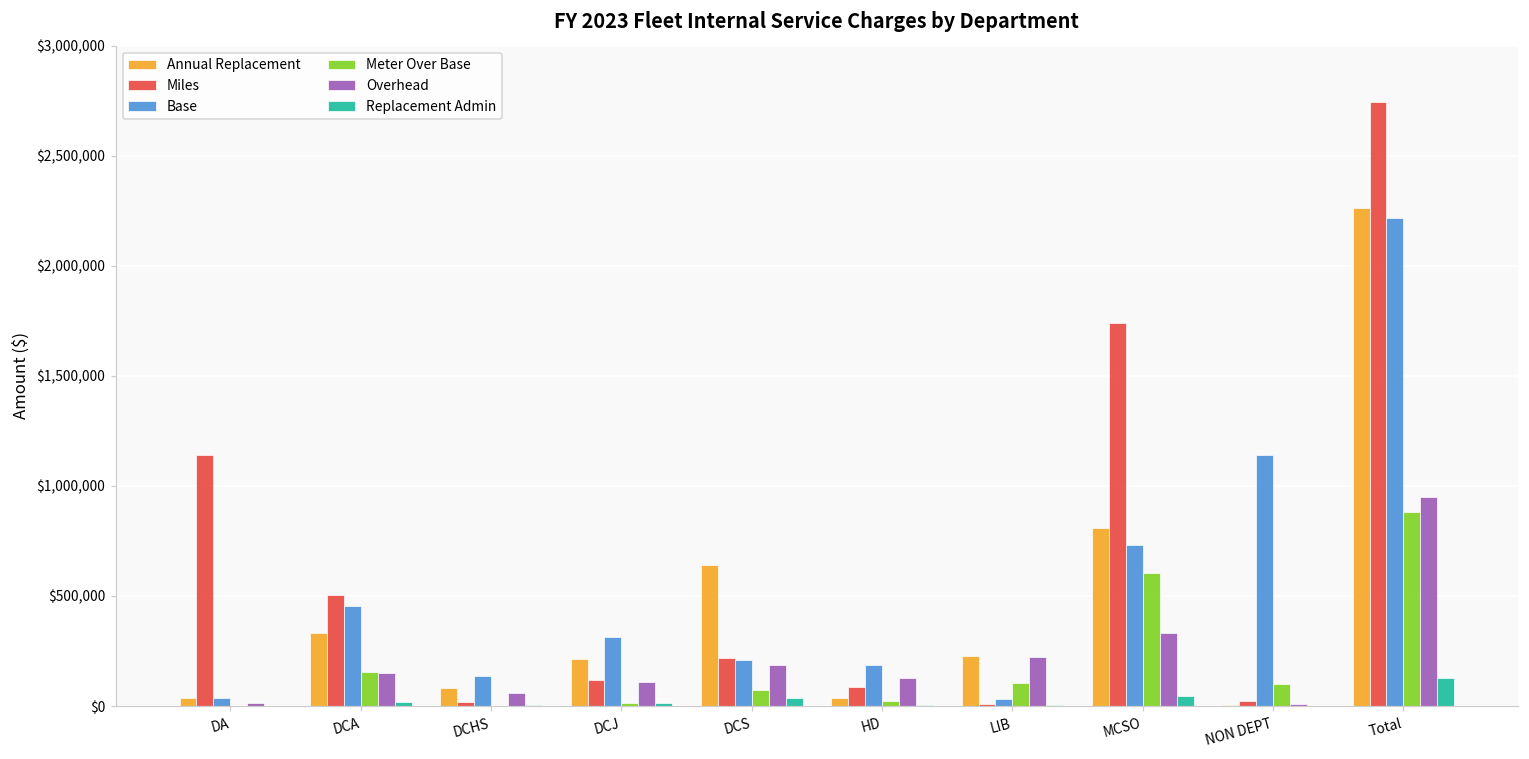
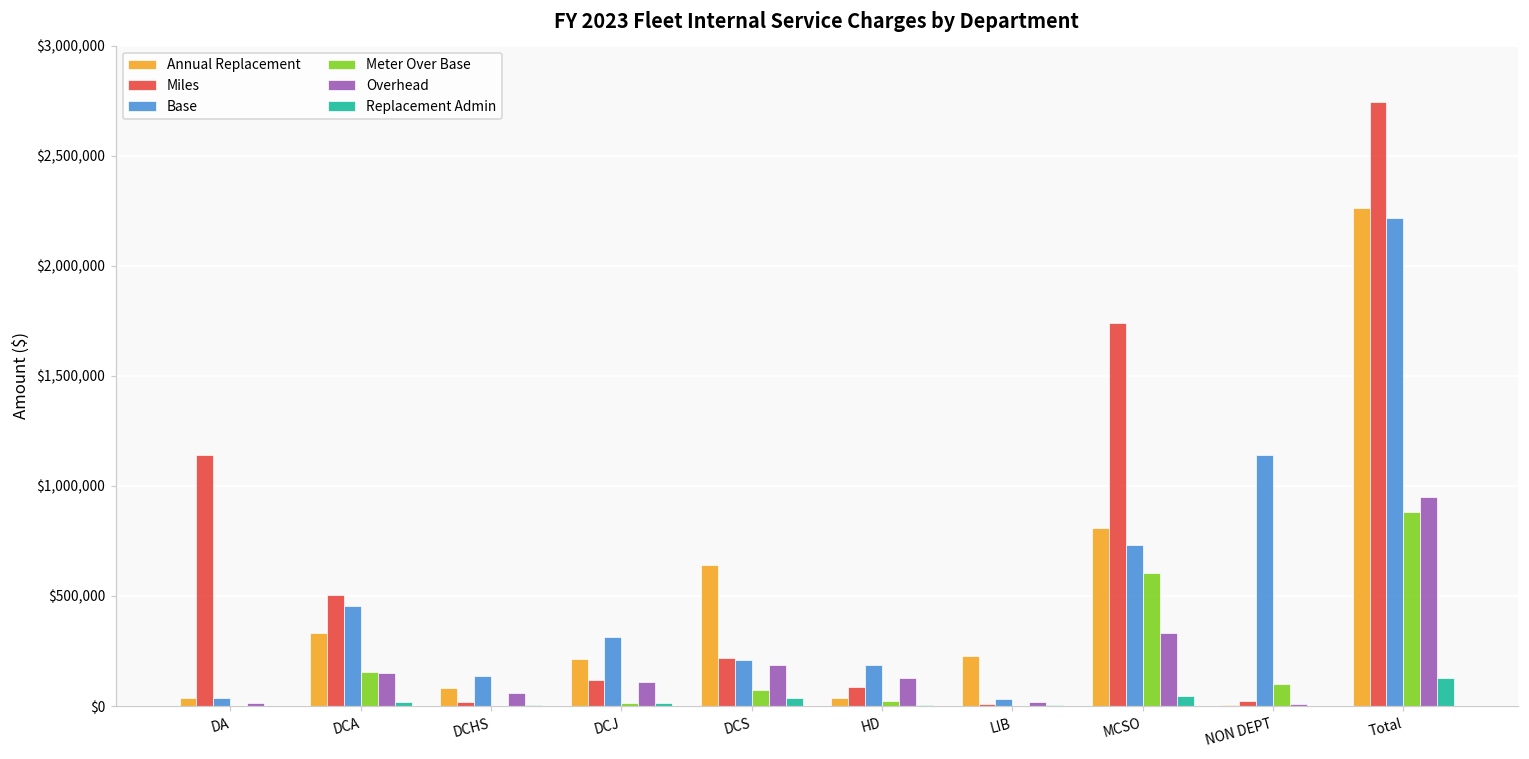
  {
    "Annual Replacement": {
      "DA": "$40,000",
      "DCA": "$330,000",
      "DCHS": "$80,000",
      "DCJ": "$210,000",
      "DCS": "$640,000",
      "HD": "$40,000",
      "LIB": "$230,000",
      "MCSO": "$810,000",
      "Total": "$2,260,000"
    },
    "Miles": {
      "DA": "$1,140,000",
      "DCA": "$500,000",
      "DCHS": "$20,000",
      "DCJ": "$120,000",
      "DCS": "$220,000",
      "HD": "$80,000",
      "MCSO": "$1,740,000",
      "NON DEPT": "$20,000",
      "Total": "$2,750,000"
    },
    "Base": {
      "DA": "$30,000",
      "DCA": "$450,000",
      "DCHS": "$140,000",
      "DCJ": "$310,000",
      "DCS": "$210,000",
      "HD": "$190,000",
      "LIB": "$30,000",
      "MCSO": "$730,000",
      "NON DEPT": "$1,140,000",
      "Total": "$2,220,000"
    },
    "Meter Over Base": {
      "DCA": "$150,000",
      "DCJ": "$20,000",
      "DCS": "$70,000",
      "HD": "$20,000",
-     "LIB": "$110,000",
+     "LIB": "$0",
      "MCSO": "$610,000",
      "NON DEPT": "$100,000",
      "Total": "$880,000"
    },
    "Overhead": {
      "DA": "$10,000",
      "DCA": "$150,000",
      "DCHS": "$60,000",
      "DCJ": "$110,000",
      "DCS": "$190,000",
      "HD": "$130,000",
-     "LIB": "$220,000",
+     "LIB": "$20,000",
      "MCSO": "$330,000",
      "Total": "$950,000"
    },
    "Replacement Admin": {
      "DCA": "$20,000",
      "DCS": "$40,000",
      "MCSO": "$50,000",
      "Total": "$130,000"
    }
  }
